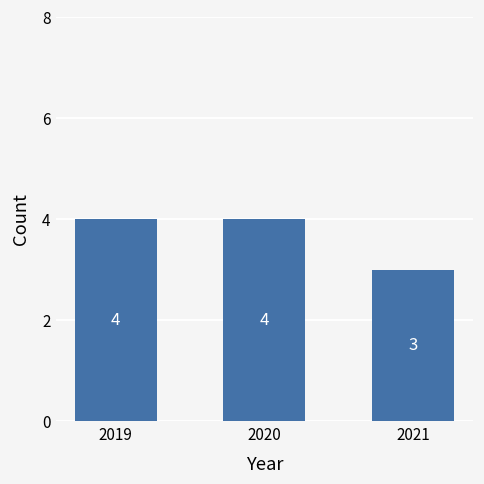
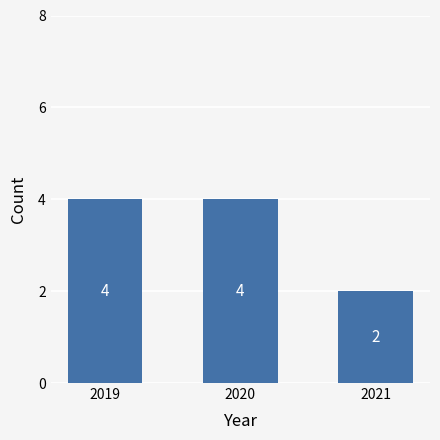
  {
    "2019": 4,
    "2020": 4,
-   "2021": 3
+   "2021": 2
  }
